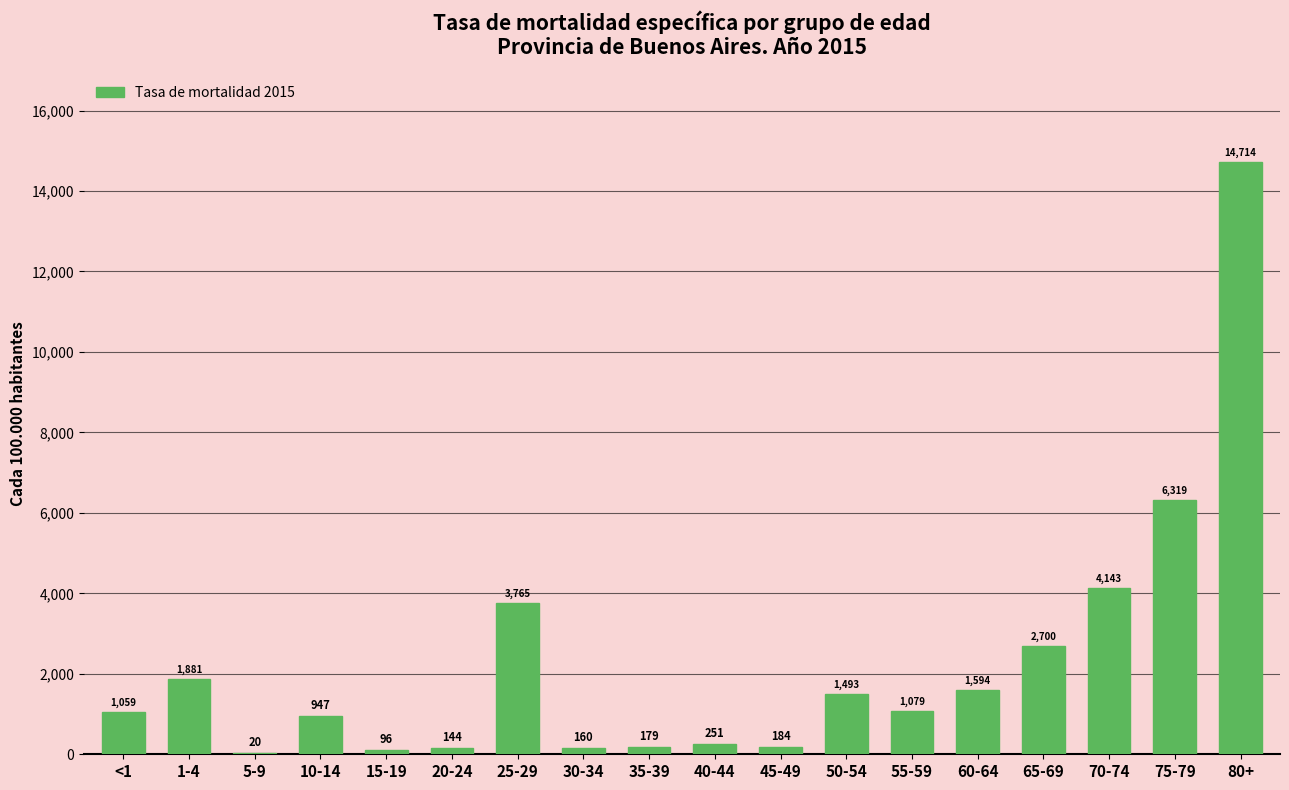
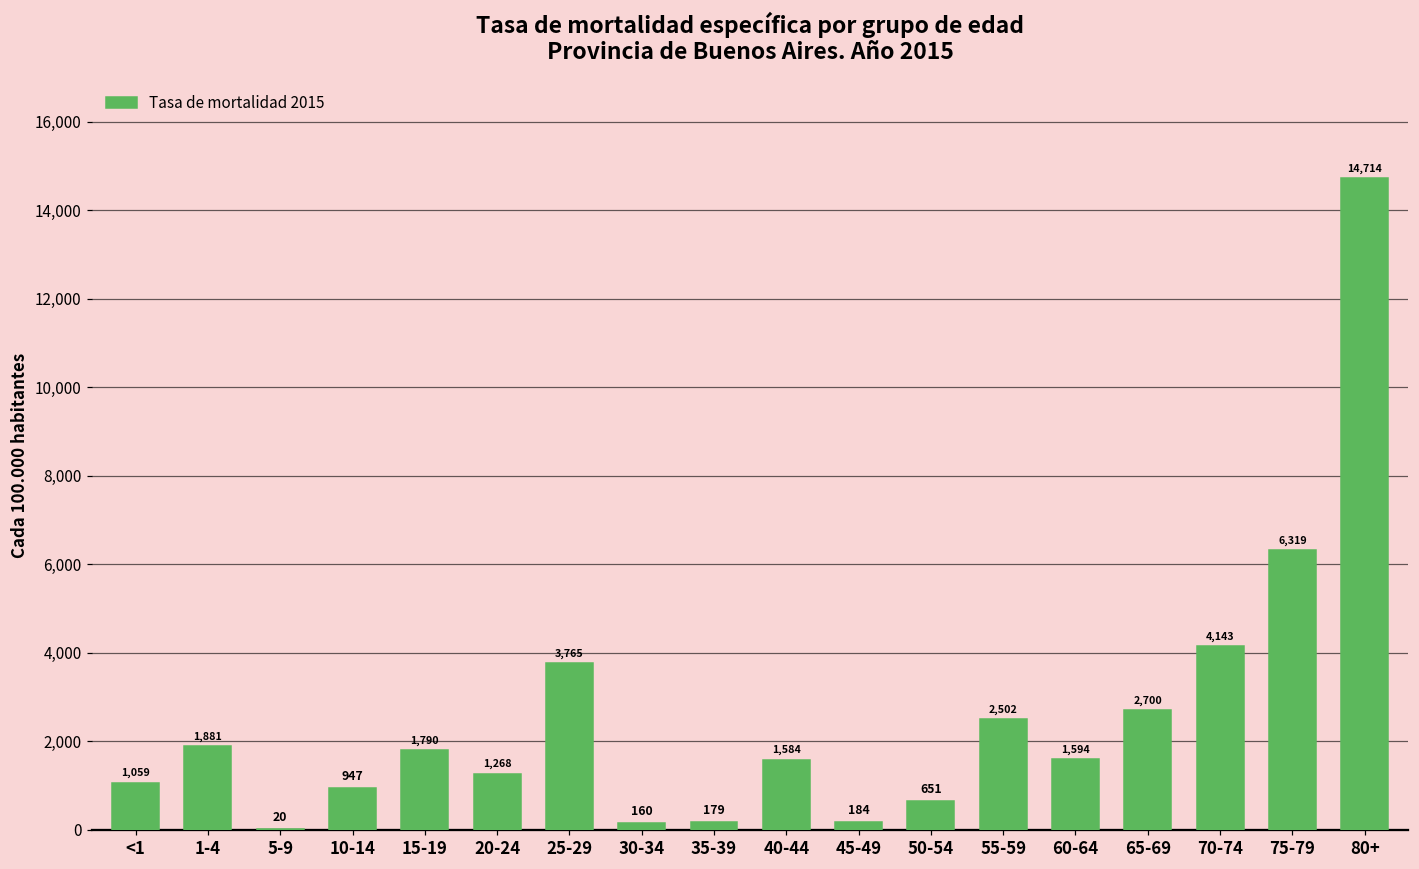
  {
    "<1": "1,059",
    "1-4": "1,881",
    "5-9": "20",
    "10-14": "947",
-   "15-19": "96",
-   "20-24": "144",
+   "15-19": "1,790",
+   "20-24": "1,268",
    "25-29": "3,765",
    "30-34": "160",
    "35-39": "179",
-   "40-44": "251",
+   "40-44": "1,584",
    "45-49": "184",
-   "50-54": "1,493",
-   "55-59": "1,079",
+   "50-54": "651",
+   "55-59": "2,502",
    "60-64": "1,594",
    "65-69": "2,700",
    "70-74": "4,143",
    "75-79": "6,319",
    "80+": "14,714"
  }
